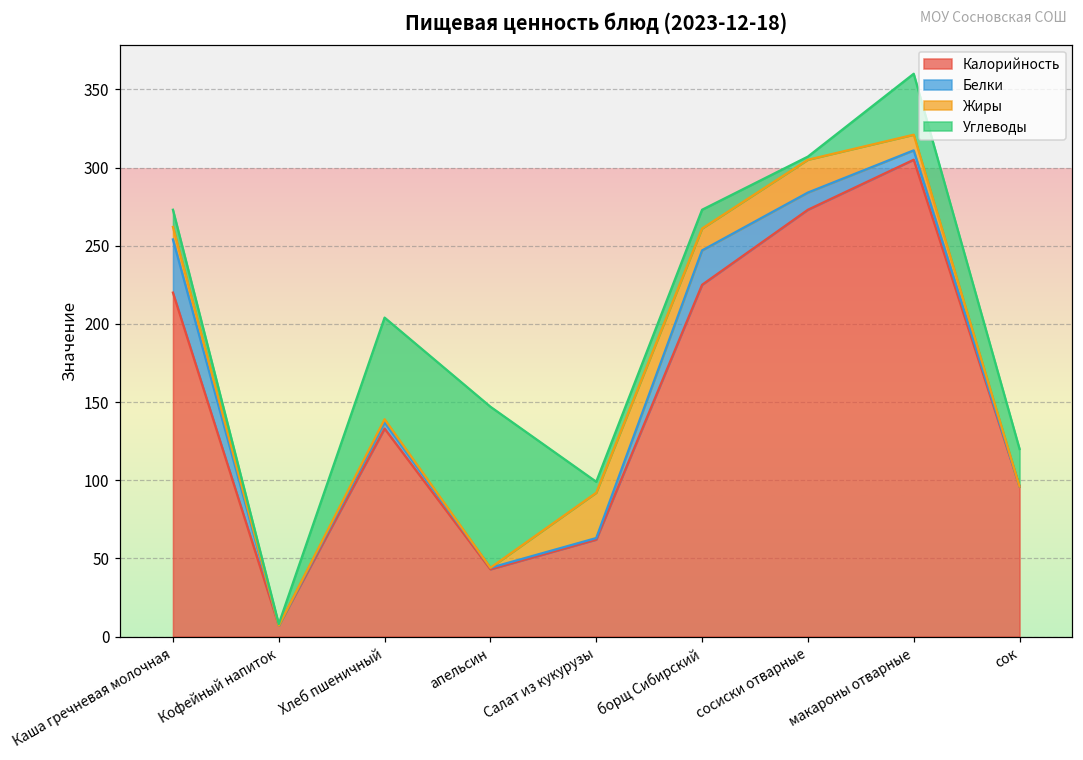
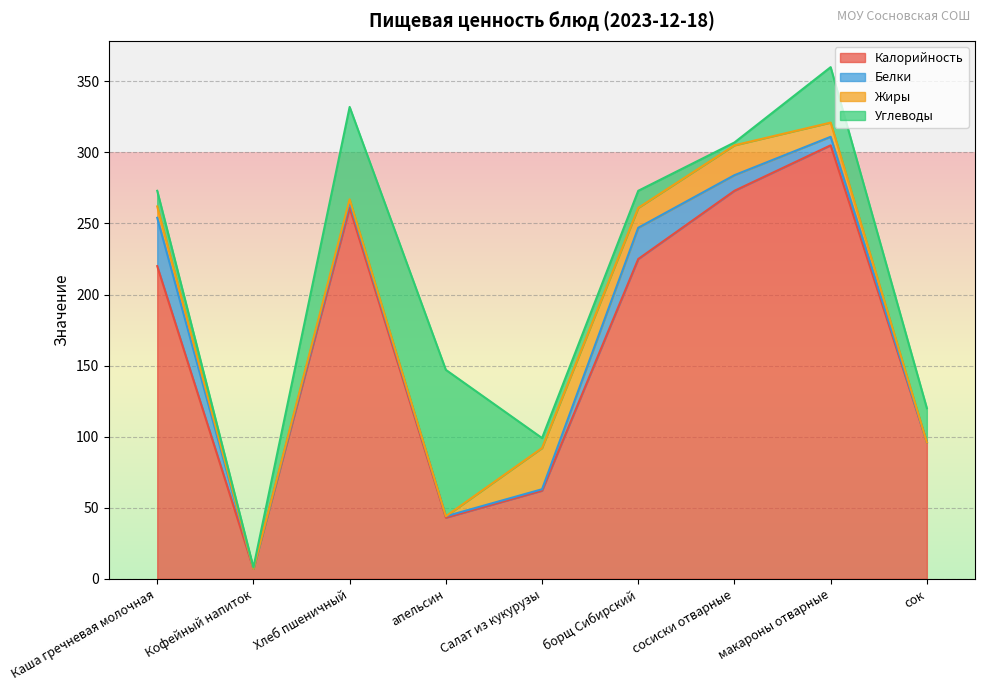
  {
    "Калорийность": {
      "Каша гречневая молочная": 220,
-     "Хлеб пшеничный": 133,
+     "Хлеб пшеничный": 261,
      "борщ Сибирский": 225,
      "сосиски отварные": 273,
      "макароны отварные": 305
    },
    "Белки": {
      "Каша гречневая молочная": 34,
      "Хлеб пшеничный": 4,
      "борщ Сибирский": 22,
      "сосиски отварные": 11,
      "макароны отварные": 6
    },
    "Жиры": {
      "Каша гречневая молочная": 8,
      "Хлеб пшеничный": 2,
      "Салат из кукурузы": 29,
      "борщ Сибирский": 14,
      "сосиски отварные": 21,
      "макароны отварные": 10
    },
    "Углеводы": {
      "Каша гречневая молочная": 11,
      "Хлеб пшеничный": 65,
      "апельсин": 103,
      "Салат из кукурузы": 7,
      "борщ Сибирский": 12,
      "сосиски отварные": 2,
      "макароны отварные": 39,
      "сок": 24
    }
  }
